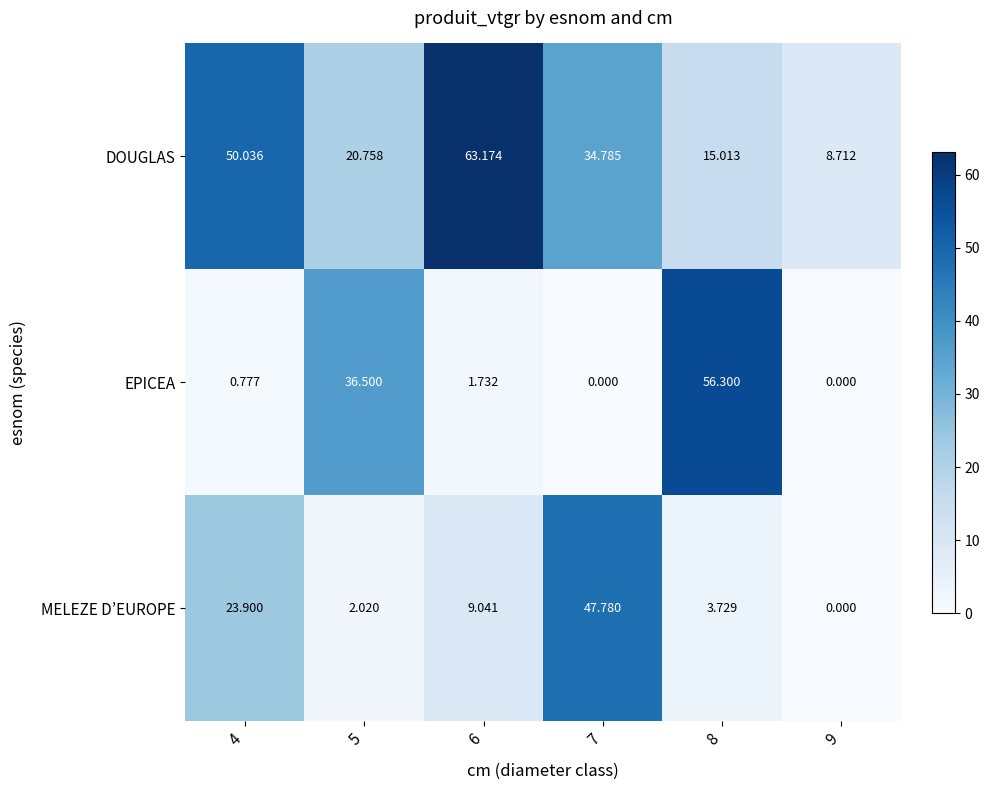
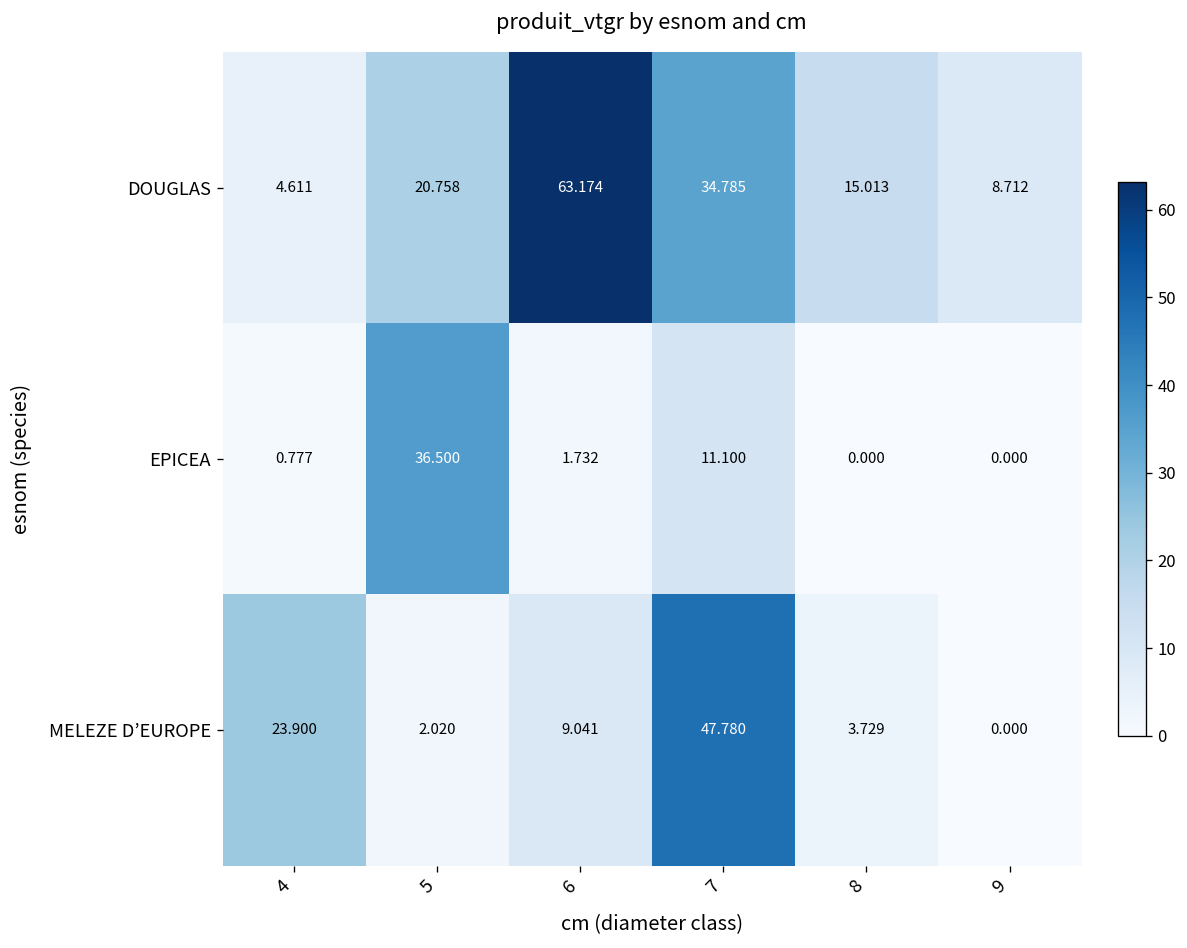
  {
    "DOUGLAS": {
-     "4": 50.036,
+     "4": 4.611,
      "5": 20.758,
      "6": 63.174,
      "7": 34.785,
      "8": 15.013,
      "9": 8.712
    },
    "EPICEA": {
      "4": 0.777,
      "5": 36.500,
      "6": 1.732,
-     "7": 0.000,
-     "8": 56.300,
+     "7": 11.100,
+     "8": 0.000,
      "9": 0.000
    },
    "MELEZE D’EUROPE": {
      "4": 23.900,
      "5": 2.020,
      "6": 9.041,
      "7": 47.780,
      "8": 3.729,
      "9": 0.000
    }
  }
